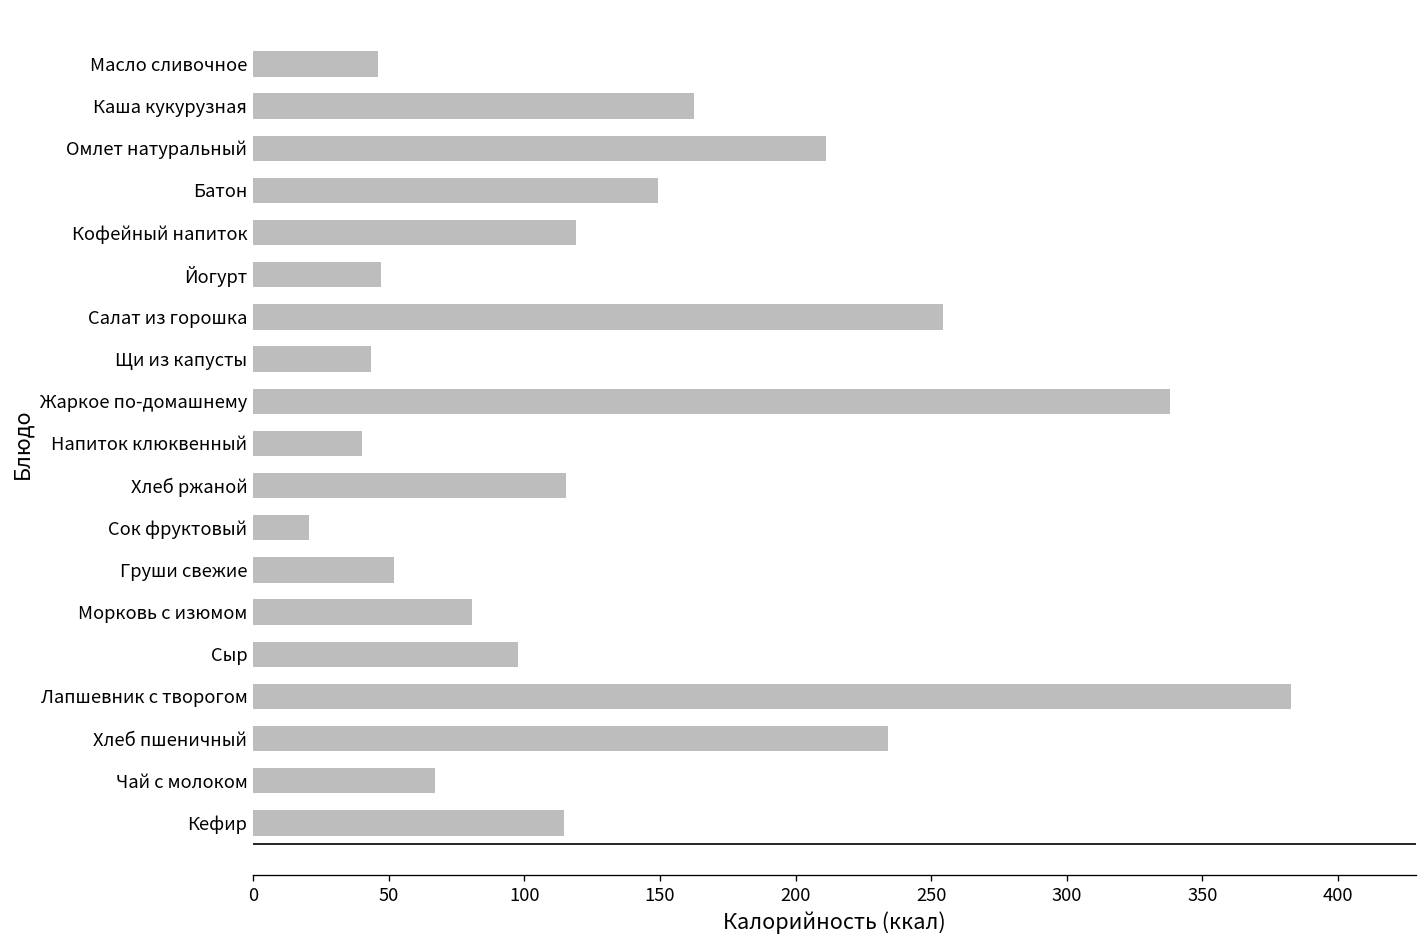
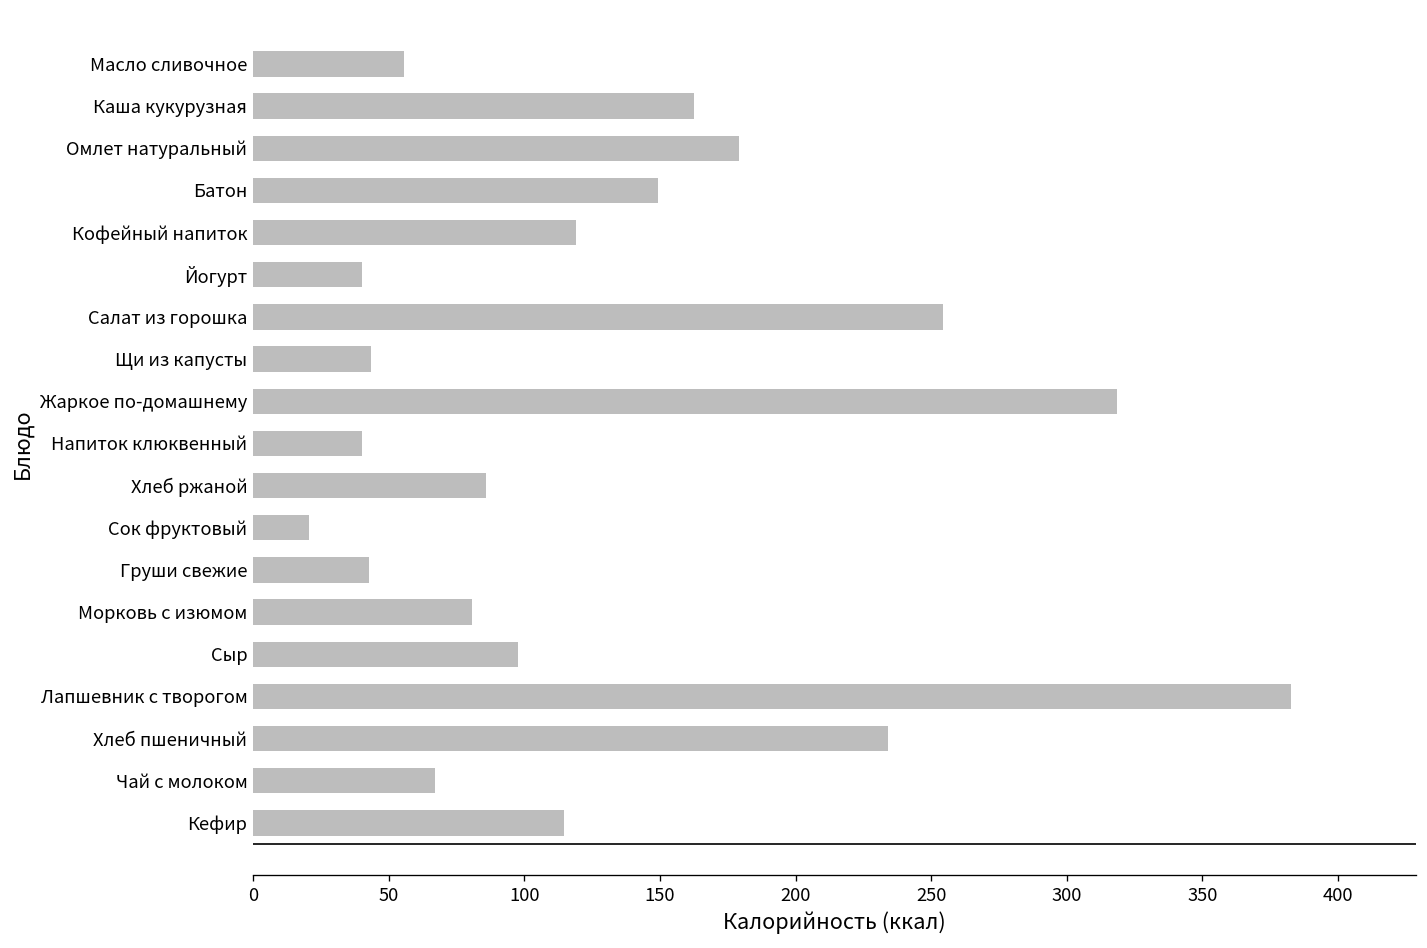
  {
-   "Масло сливочное": 46,
+   "Масло сливочное": 56,
    "Каша кукурузная": 162,
-   "Омлет натуральный": 211,
+   "Омлет натуральный": 179,
    "Батон": 149,
    "Кофейный напиток": 119,
-   "Йогурт": 47,
+   "Йогурт": 40,
    "Салат из горошка": 254,
    "Щи из капусты": 43,
-   "Жаркое по-домашнему": 338,
+   "Жаркое по-домашнему": 319,
    "Напиток клюквенный": 40,
-   "Хлеб ржаной": 116,
+   "Хлеб ржаной": 86,
    "Сок фруктовый": 21,
-   "Груши свежие": 52,
+   "Груши свежие": 43,
    "Морковь с изюмом": 81,
    "Сыр": 98,
    "Лапшевник с творогом": 383,
    "Хлеб пшеничный": 234,
    "Чай с молоком": 67,
    "Кефир": 115
  }
